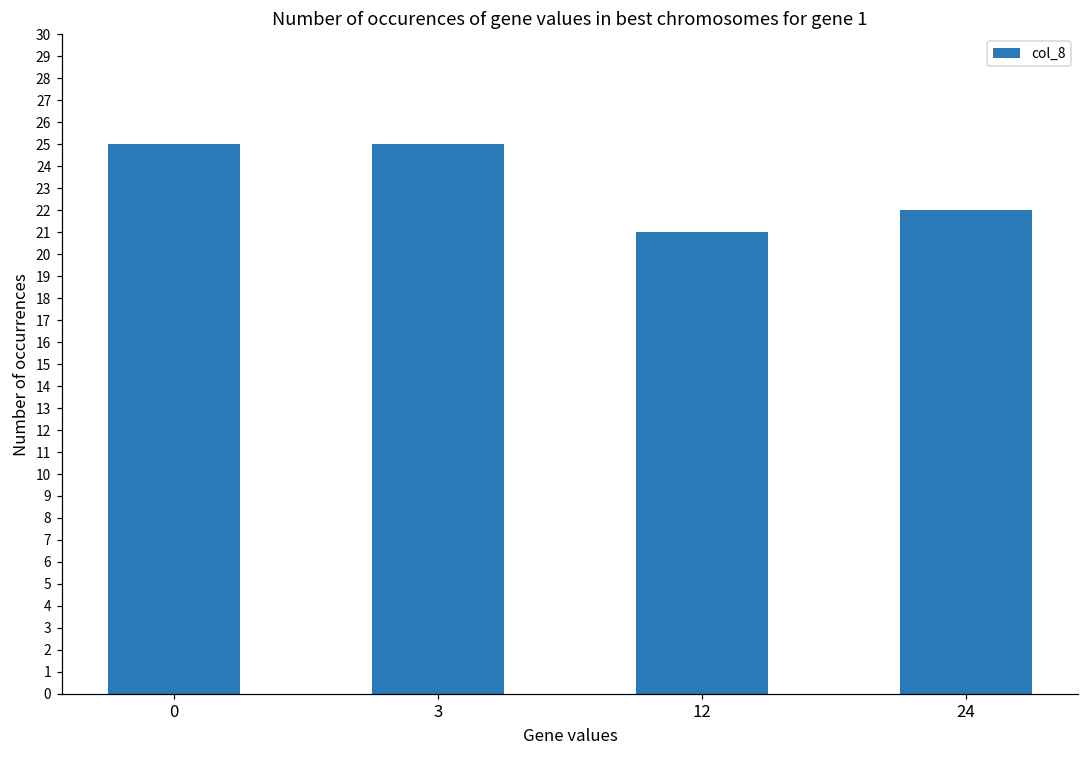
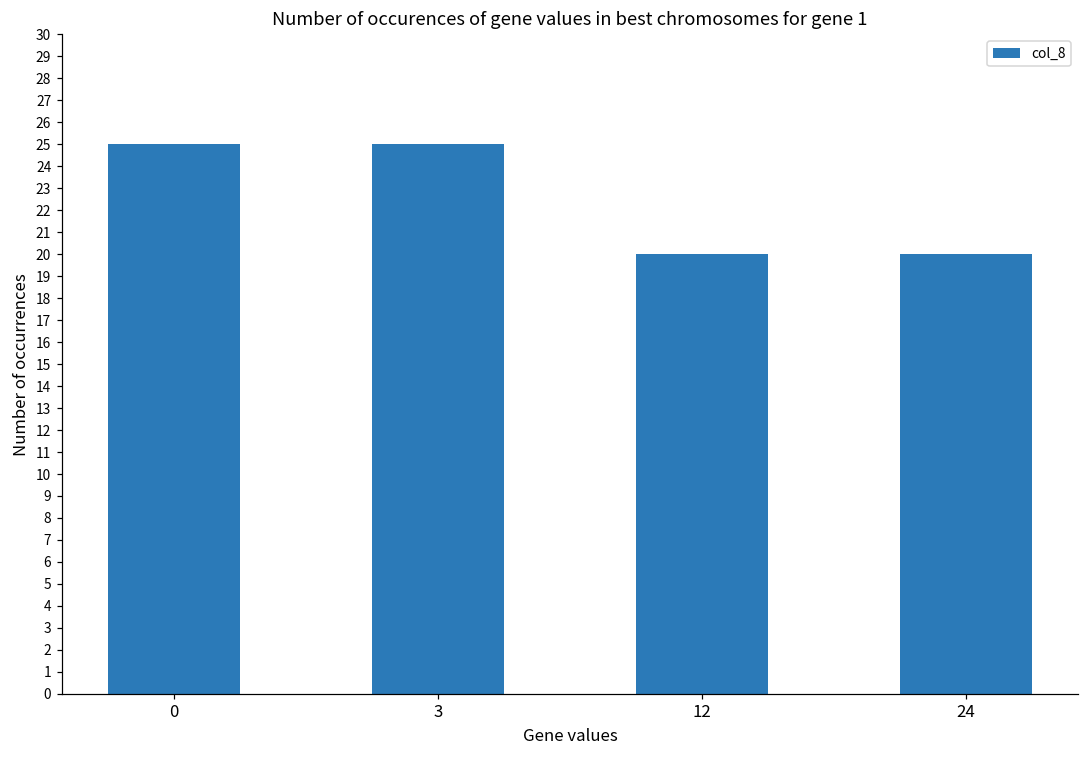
  {
    "0": 25,
    "3": 25,
-   "12": 21,
-   "24": 22
+   "12": 20,
+   "24": 20
  }
